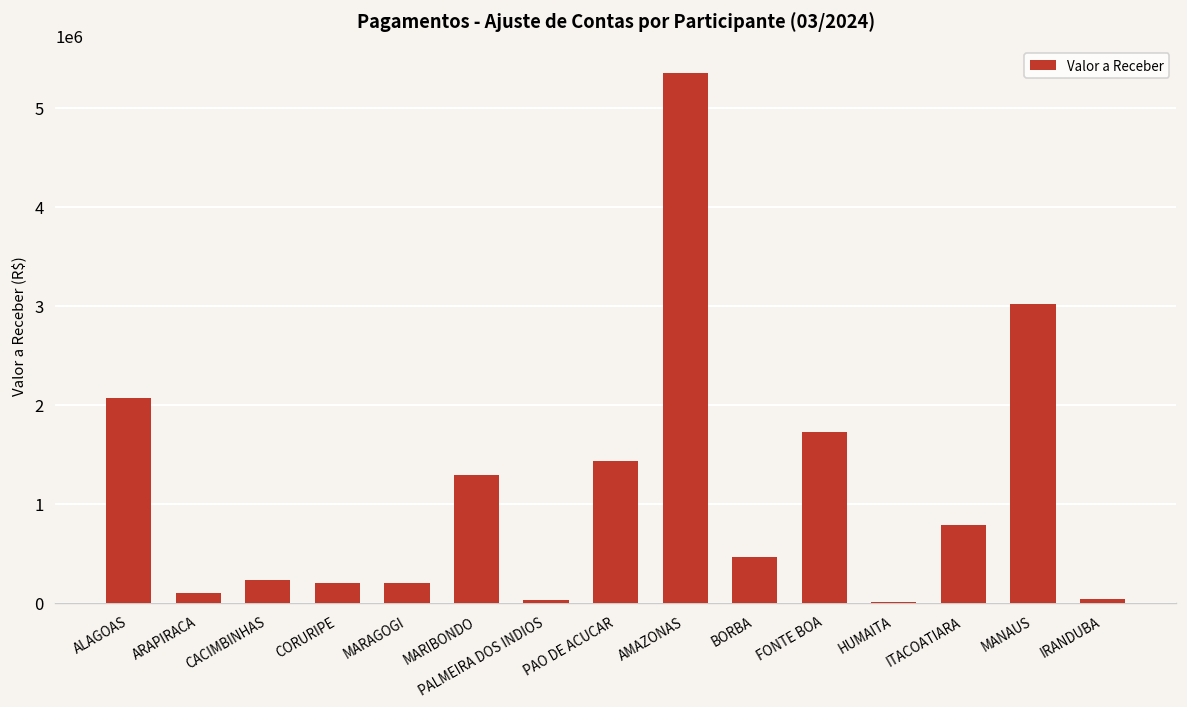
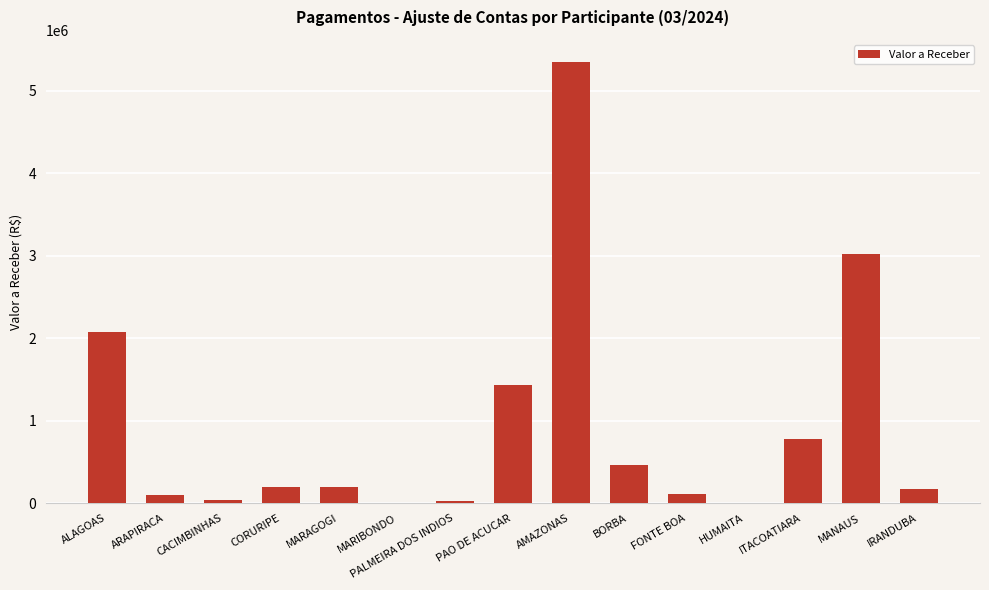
  {
    "ALAGOAS": 2100000,
    "ARAPIRACA": 100000,
-   "CACIMBINHAS": 200000,
+   "CACIMBINHAS": 0,
    "CORURIPE": 200000,
    "MARAGOGI": 200000,
-   "MARIBONDO": 1300000,
+   "MARIBONDO": 0,
    "PALMEIRA DOS INDIOS": 0,
    "PAO DE ACUCAR": 1400000,
    "AMAZONAS": 5400000,
    "BORBA": 500000,
-   "FONTE BOA": 1700000,
+   "FONTE BOA": 100000,
    "ITACOATIARA": 800000,
    "MANAUS": 3000000,
-   "IRANDUBA": 0
+   "IRANDUBA": 200000
  }
